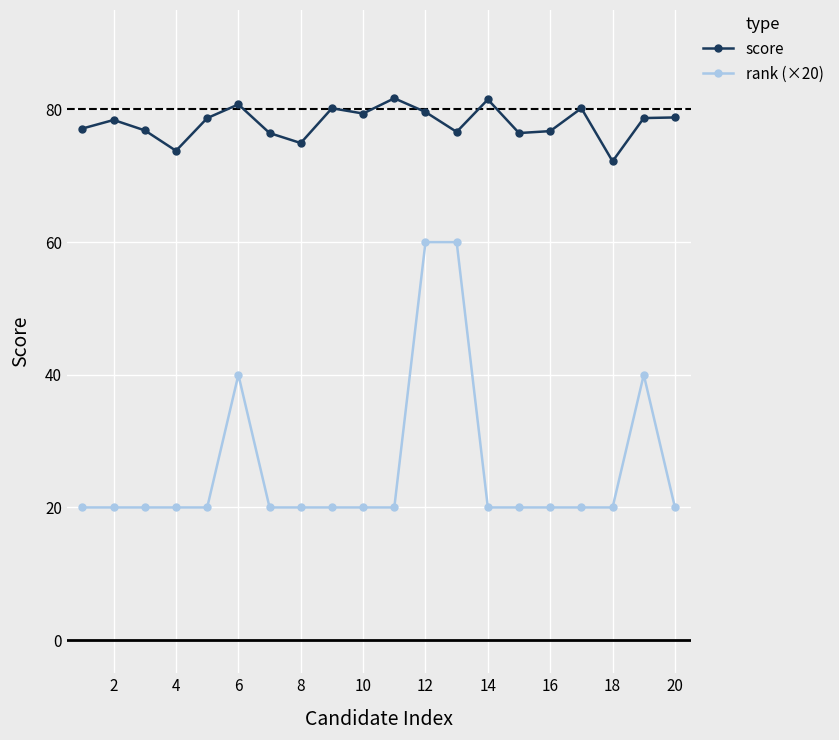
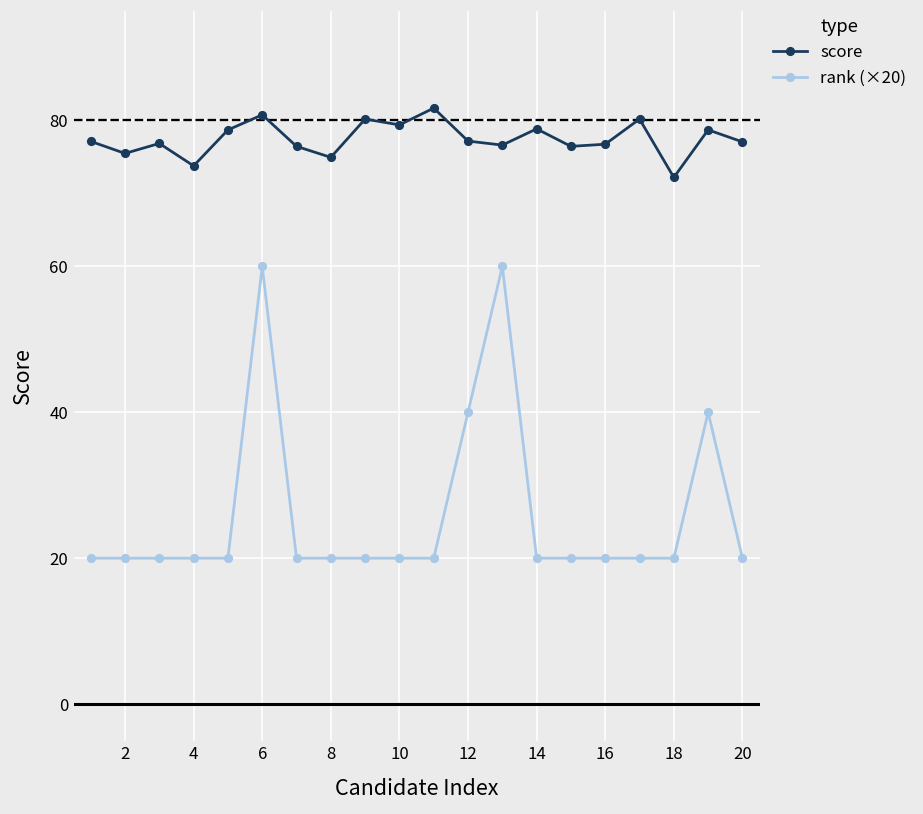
  {
    "score": {
-     "2": 78,
+     "2": 75,
      "4": 74,
      "6": 81,
      "8": 75,
      "10": 79,
-     "12": 80,
-     "14": 82,
+     "12": 77,
+     "14": 79,
      "16": 77,
      "18": 72,
-     "20": 79
+     "20": 77
    },
    "rank (×20)": {
      "2": 20,
      "4": 20,
-     "6": 40,
+     "6": 60,
      "8": 20,
      "10": 20,
-     "12": 60,
+     "12": 40,
      "14": 20,
      "16": 20,
      "18": 20,
      "20": 20
    }
  }
